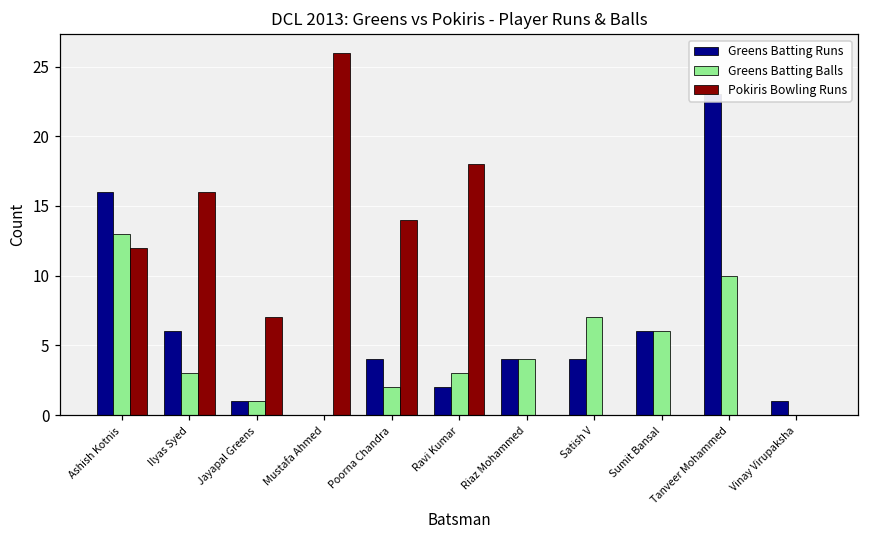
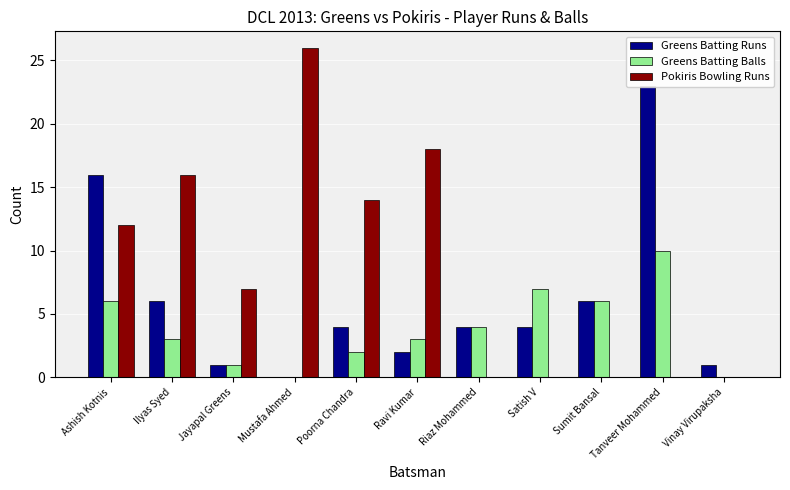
  {
    "Greens Batting Runs": {
      "Ashish Kotnis": 16,
      "Ilyas Syed": 6,
      "Jayapal Greens": 1,
      "Mustafa Ahmed": 0,
      "Poorna Chandra": 4,
      "Ravi Kumar": 2,
      "Riaz Mohammed": 4,
      "Satish V": 4,
      "Sumit Bansal": 6,
      "Vinay Virupaksha": 1
    },
    "Greens Batting Balls": {
-     "Ashish Kotnis": 13,
+     "Ashish Kotnis": 6,
      "Ilyas Syed": 3,
      "Jayapal Greens": 1,
      "Mustafa Ahmed": 0,
      "Poorna Chandra": 2,
      "Ravi Kumar": 3,
      "Riaz Mohammed": 4,
      "Satish V": 7,
      "Sumit Bansal": 6,
      "Tanveer Mohammed": 10,
      "Vinay Virupaksha": 0
    },
    "Pokiris Bowling Runs": {
      "Ashish Kotnis": 12,
      "Ilyas Syed": 16,
      "Jayapal Greens": 7,
      "Mustafa Ahmed": 26,
      "Poorna Chandra": 14,
      "Ravi Kumar": 18,
      "Riaz Mohammed": 0,
      "Satish V": 0,
      "Sumit Bansal": 0,
      "Tanveer Mohammed": 0,
      "Vinay Virupaksha": 0
    }
  }
